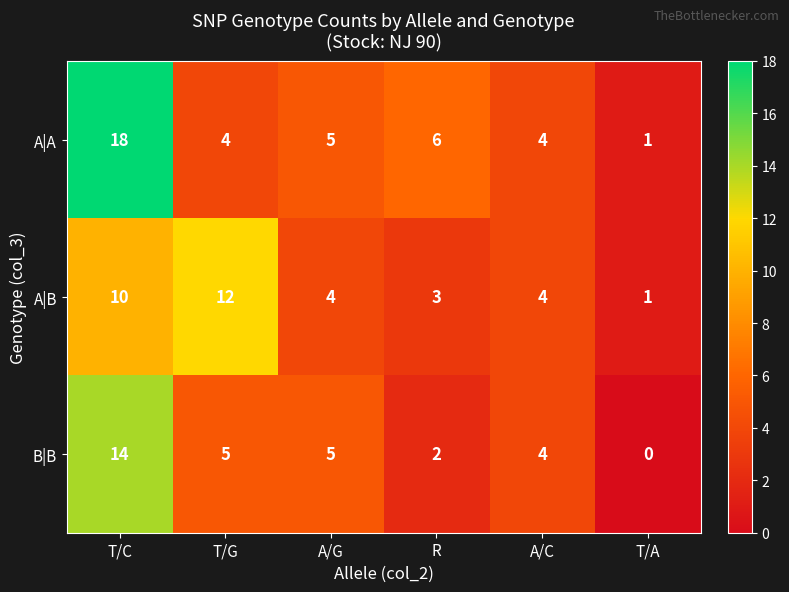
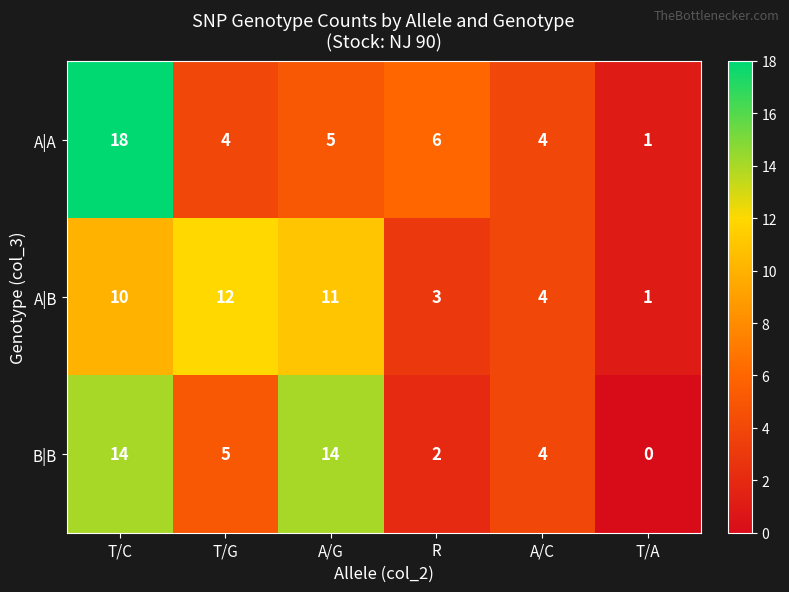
  {
    "A|A": {
      "T/C": 18,
      "T/G": 4,
      "A/G": 5,
      "R": 6,
      "A/C": 4,
      "T/A": 1
    },
    "A|B": {
      "T/C": 10,
      "T/G": 12,
-     "A/G": 4,
+     "A/G": 11,
      "R": 3,
      "A/C": 4,
      "T/A": 1
    },
    "B|B": {
      "T/C": 14,
      "T/G": 5,
-     "A/G": 5,
+     "A/G": 14,
      "R": 2,
      "A/C": 4,
      "T/A": 0
    }
  }
